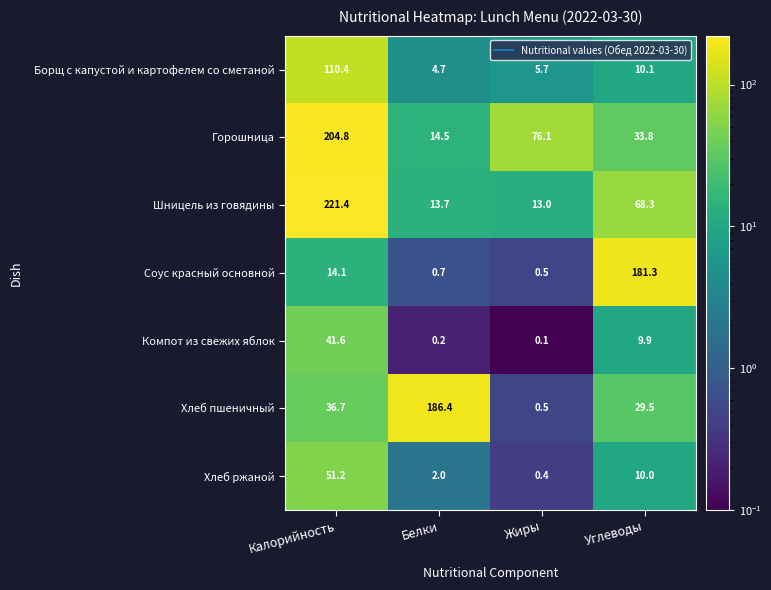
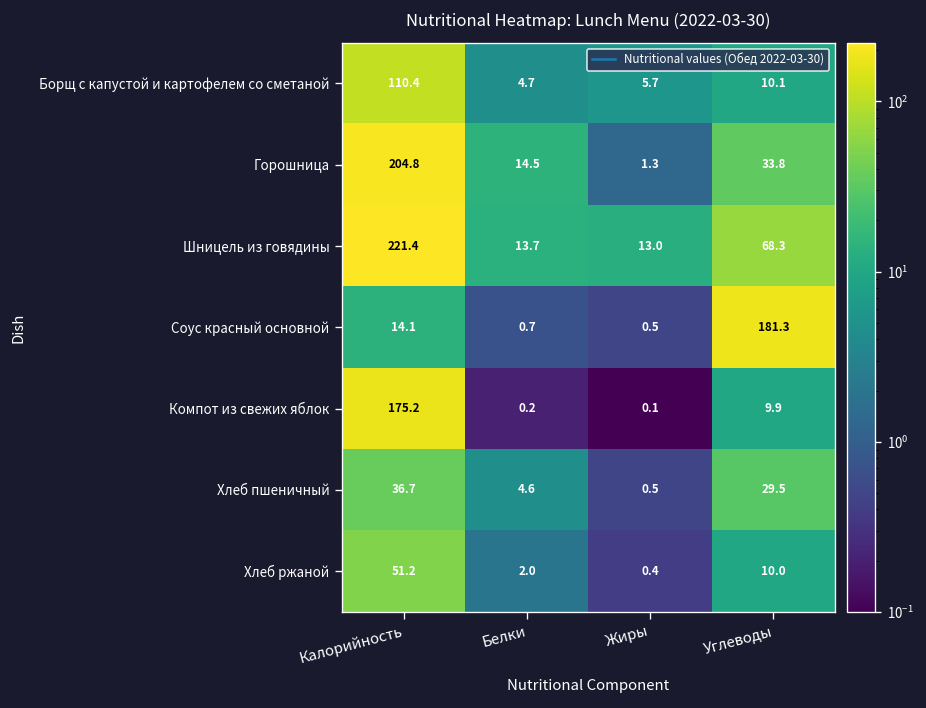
  {
    "Борщ с капустой и картофелем со сметаной": {
      "Калорийность": 110.4,
      "Белки": 4.7,
      "Жиры": 5.7,
      "Углеводы": 10.1
    },
    "Горошница": {
      "Калорийность": 204.8,
      "Белки": 14.5,
-     "Жиры": 76.1,
+     "Жиры": 1.3,
      "Углеводы": 33.8
    },
    "Шницель из говядины": {
      "Калорийность": 221.4,
      "Белки": 13.7,
      "Жиры": 13.0,
      "Углеводы": 68.3
    },
    "Соус красный основной": {
      "Калорийность": 14.1,
      "Белки": 0.7,
      "Жиры": 0.5,
      "Углеводы": 181.3
    },
    "Компот из свежих яблок": {
-     "Калорийность": 41.6,
+     "Калорийность": 175.2,
      "Белки": 0.2,
      "Жиры": 0.1,
      "Углеводы": 9.9
    },
    "Хлеб пшеничный": {
      "Калорийность": 36.7,
-     "Белки": 186.4,
+     "Белки": 4.6,
      "Жиры": 0.5,
      "Углеводы": 29.5
    },
    "Хлеб ржаной": {
      "Калорийность": 51.2,
      "Белки": 2.0,
      "Жиры": 0.4,
      "Углеводы": 10.0
    }
  }
